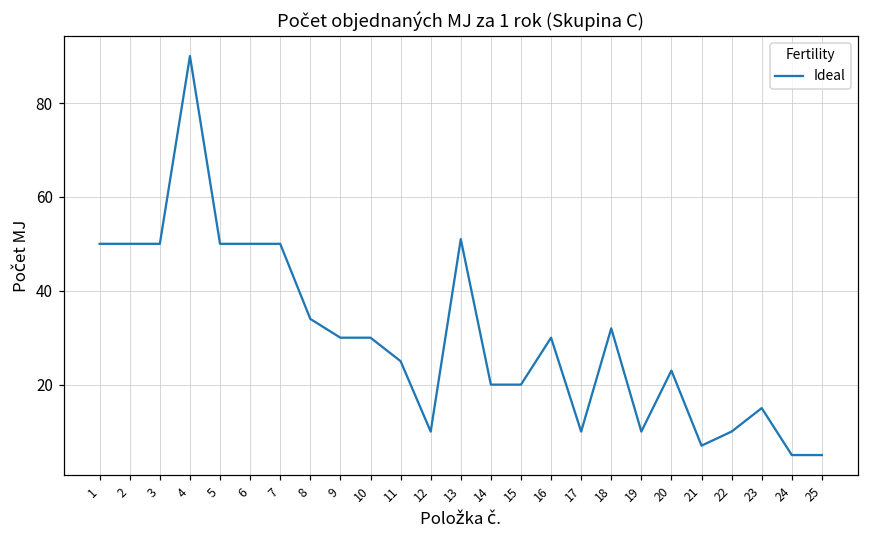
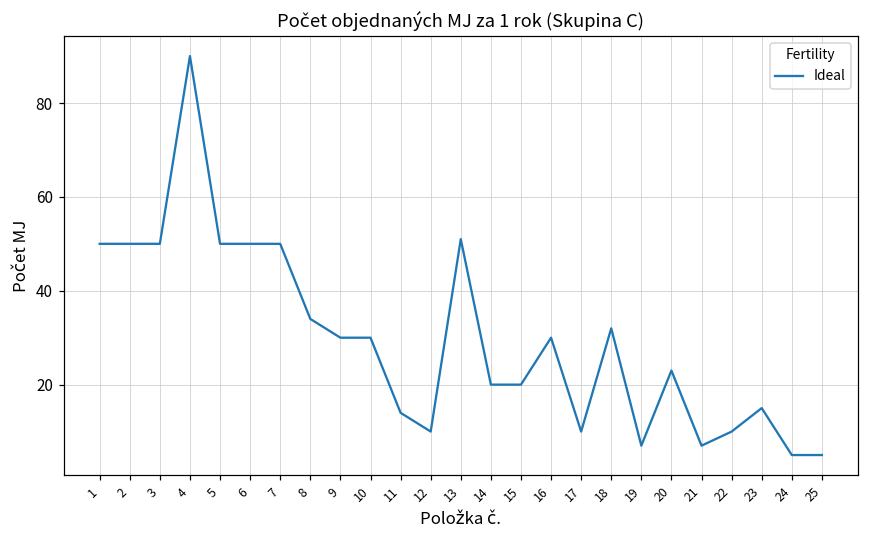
  {
    "1": 50,
    "2": 50,
    "3": 50,
    "4": 90,
    "5": 50,
    "6": 50,
    "7": 50,
    "8": 34,
    "9": 30,
    "10": 30,
-   "11": 25,
+   "11": 14,
    "12": 10,
    "13": 51,
    "14": 20,
    "15": 20,
    "16": 30,
    "17": 10,
    "18": 32,
-   "19": 10,
+   "19": 7,
    "20": 23,
    "21": 7,
    "22": 10,
    "23": 15,
    "24": 5,
    "25": 5
  }
